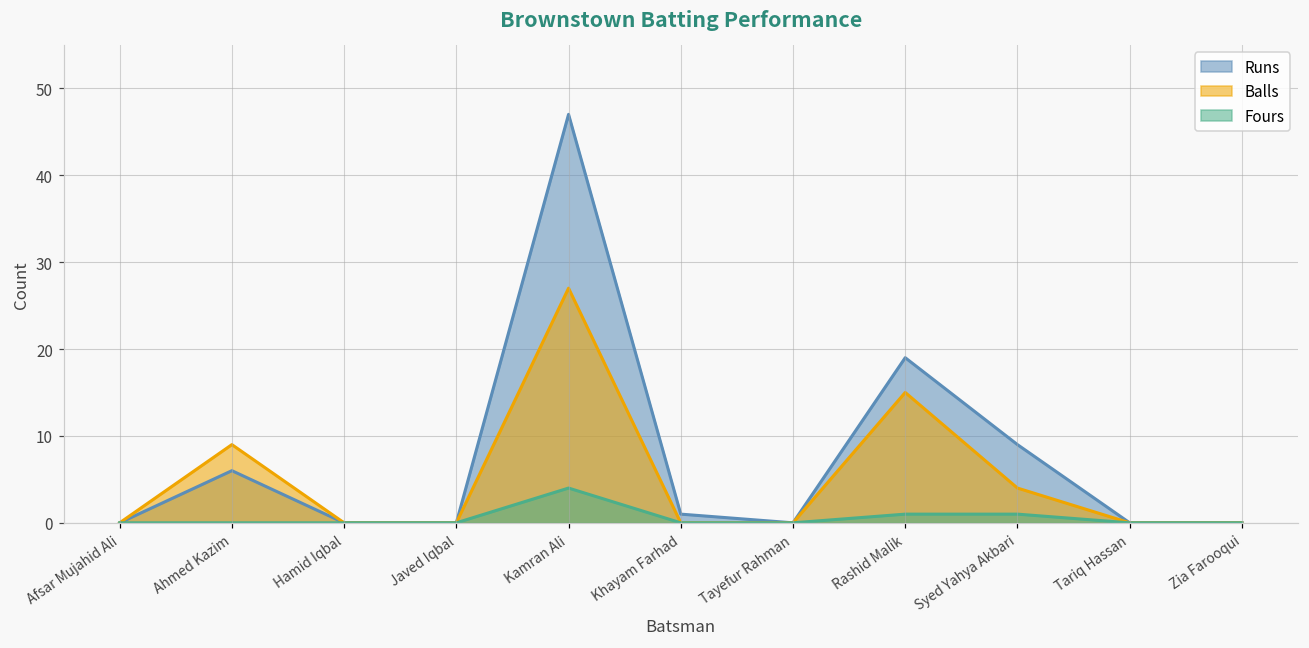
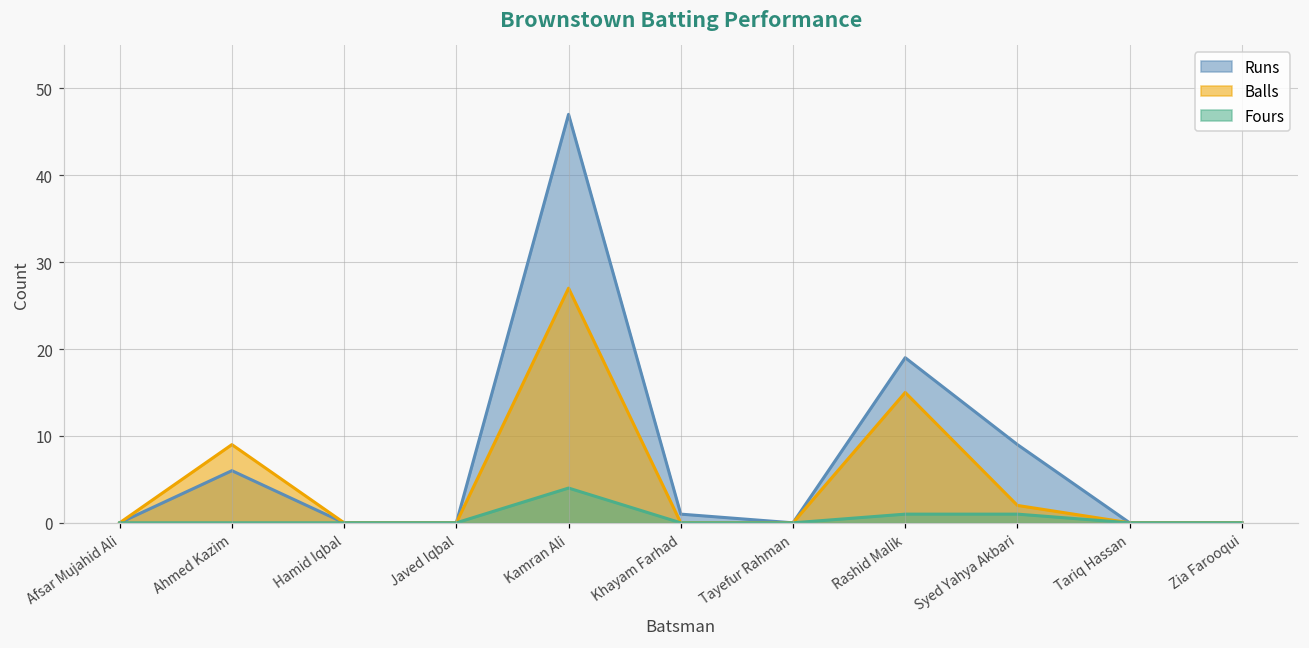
  {
    "Balls": {
      "Ahmed Kazim": 9,
      "Kamran Ali": 27,
      "Rashid Malik": 15,
-     "Syed Yahya Akbari": 4
+     "Syed Yahya Akbari": 2
    }
  }
